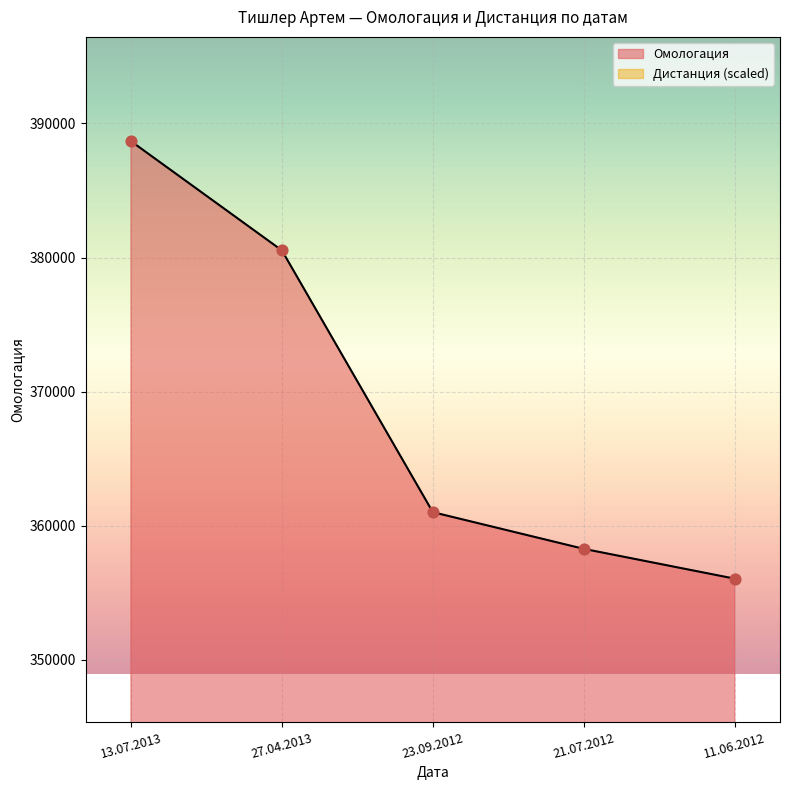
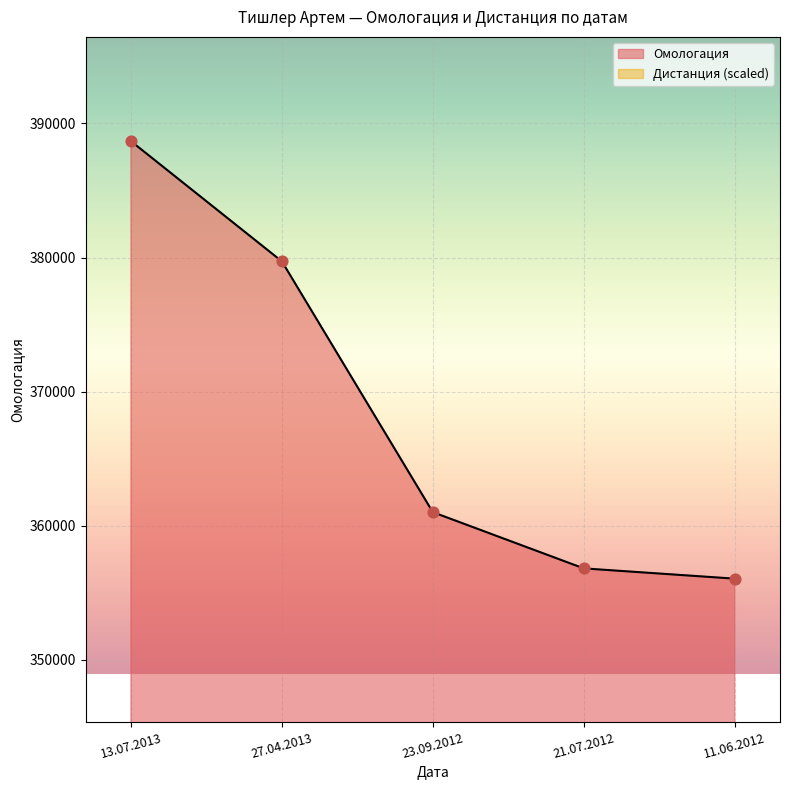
  {
    "Омологация": {
      "13.07.2013": 388700,
-     "27.04.2013": 380500,
+     "27.04.2013": 379700,
      "23.09.2012": 361000,
-     "21.07.2012": 358300,
+     "21.07.2012": 356800,
      "11.06.2012": 356100
    }
  }
